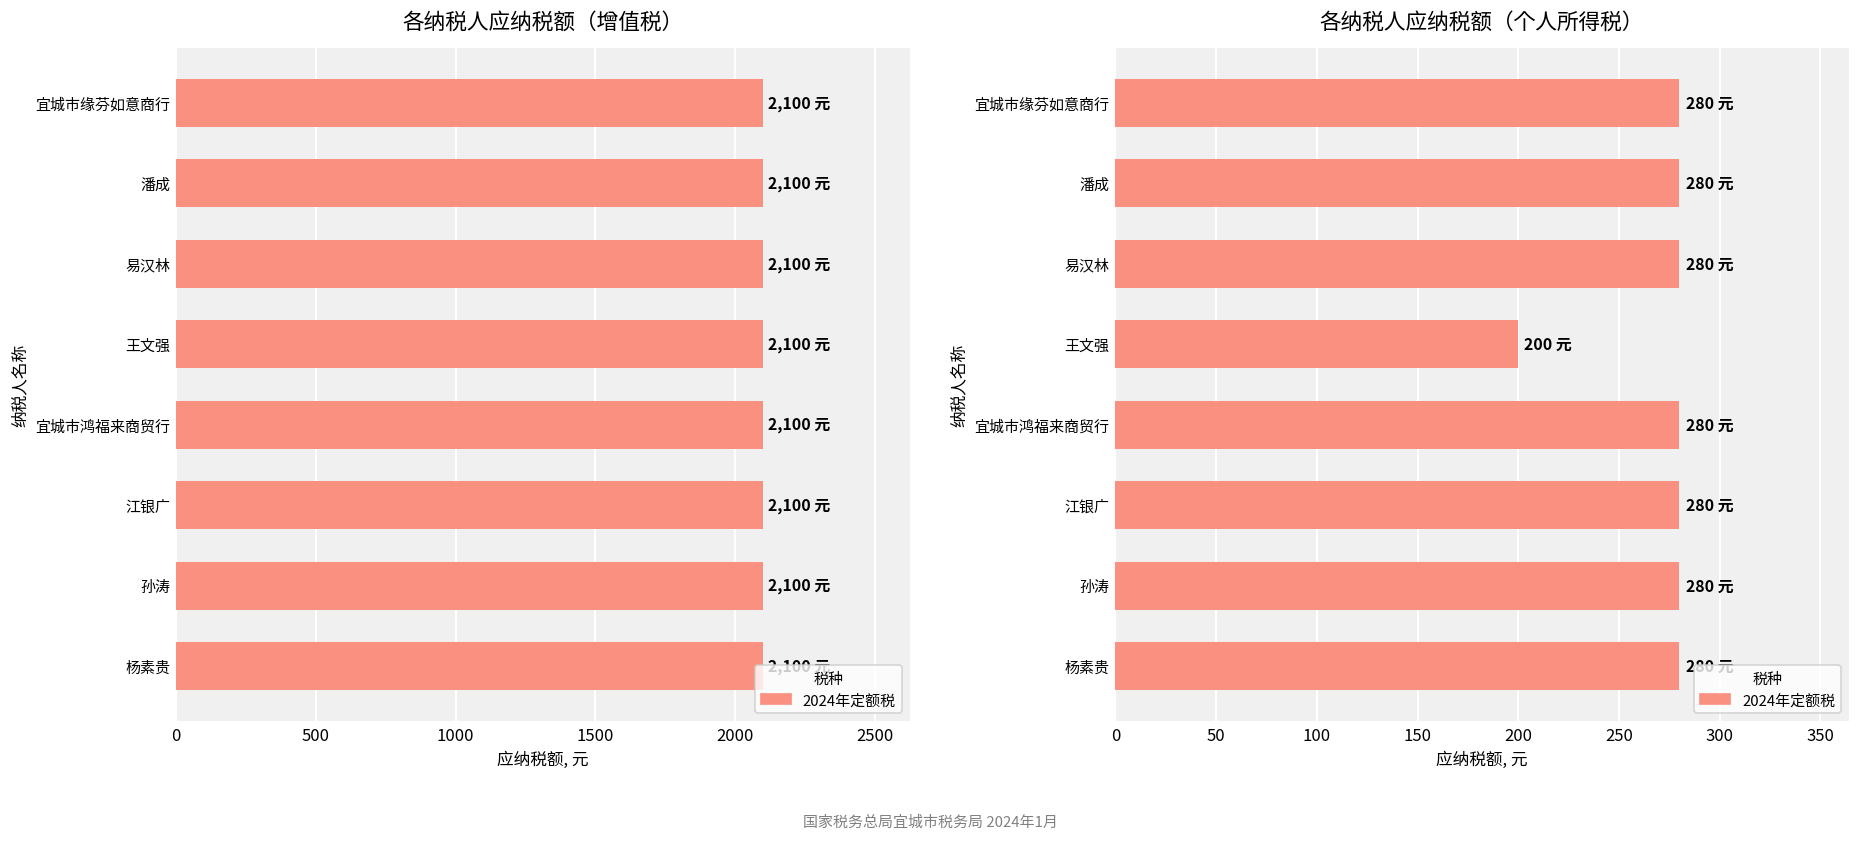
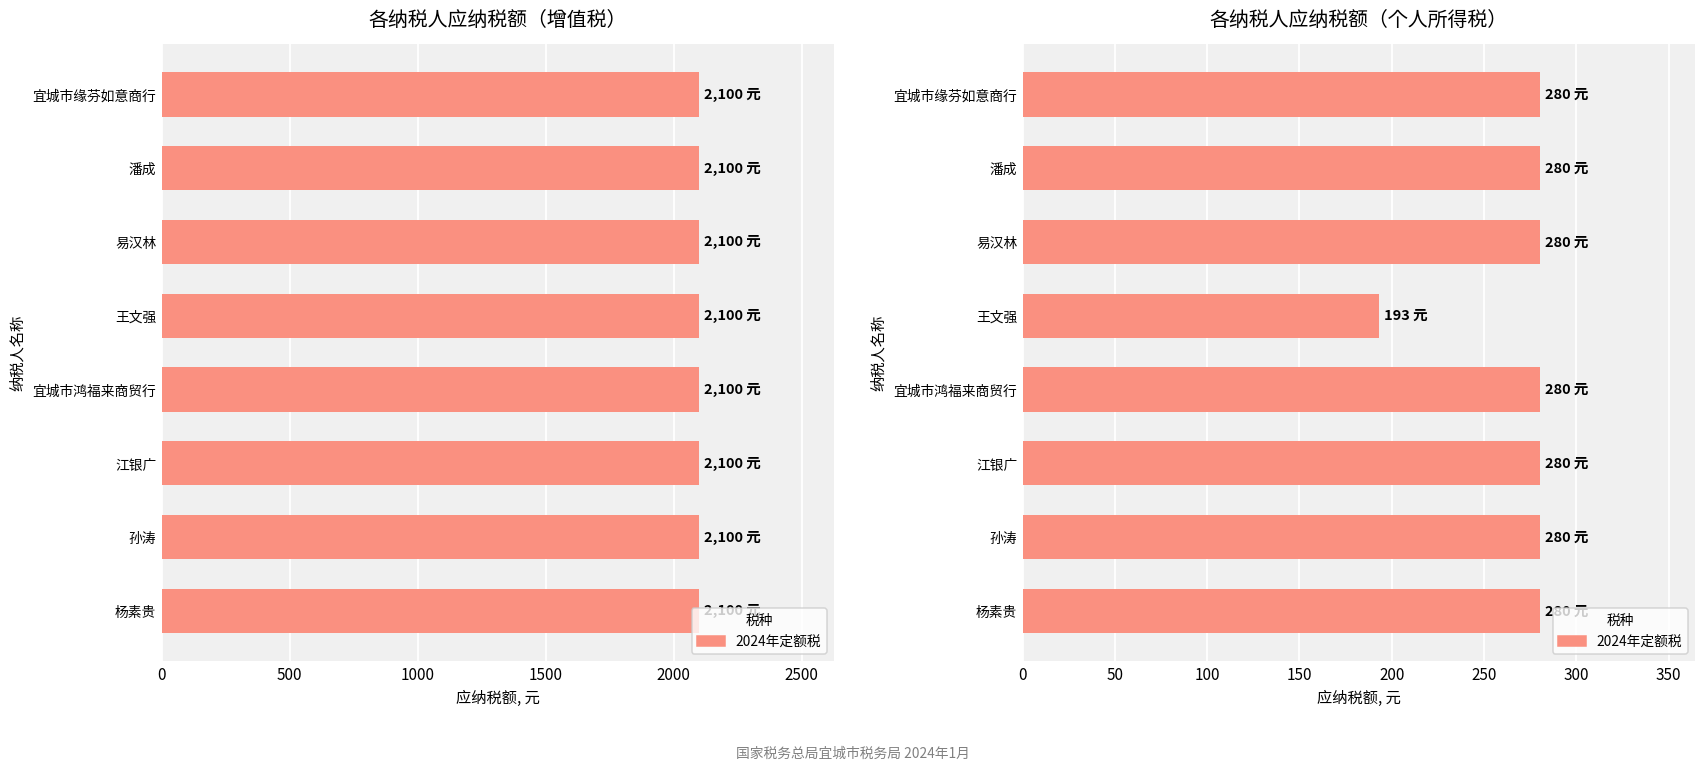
  {
    "各纳税人应纳税额（增值税）": {
      "宜城市缘芬如意商行": "2,100",
      "潘成": "2,100",
      "易汉林": "2,100",
      "王文强": "2,100",
      "宜城市鸿福来商贸行": "2,100",
      "江银广": "2,100",
      "孙涛": "2,100"
    },
    "各纳税人应纳税额（个人所得税）": {
      "宜城市缘芬如意商行": "280",
      "潘成": "280",
      "易汉林": "280",
-     "王文强": "200",
+     "王文强": "193",
      "宜城市鸿福来商贸行": "280",
      "江银广": "280",
      "孙涛": "280"
    }
  }
